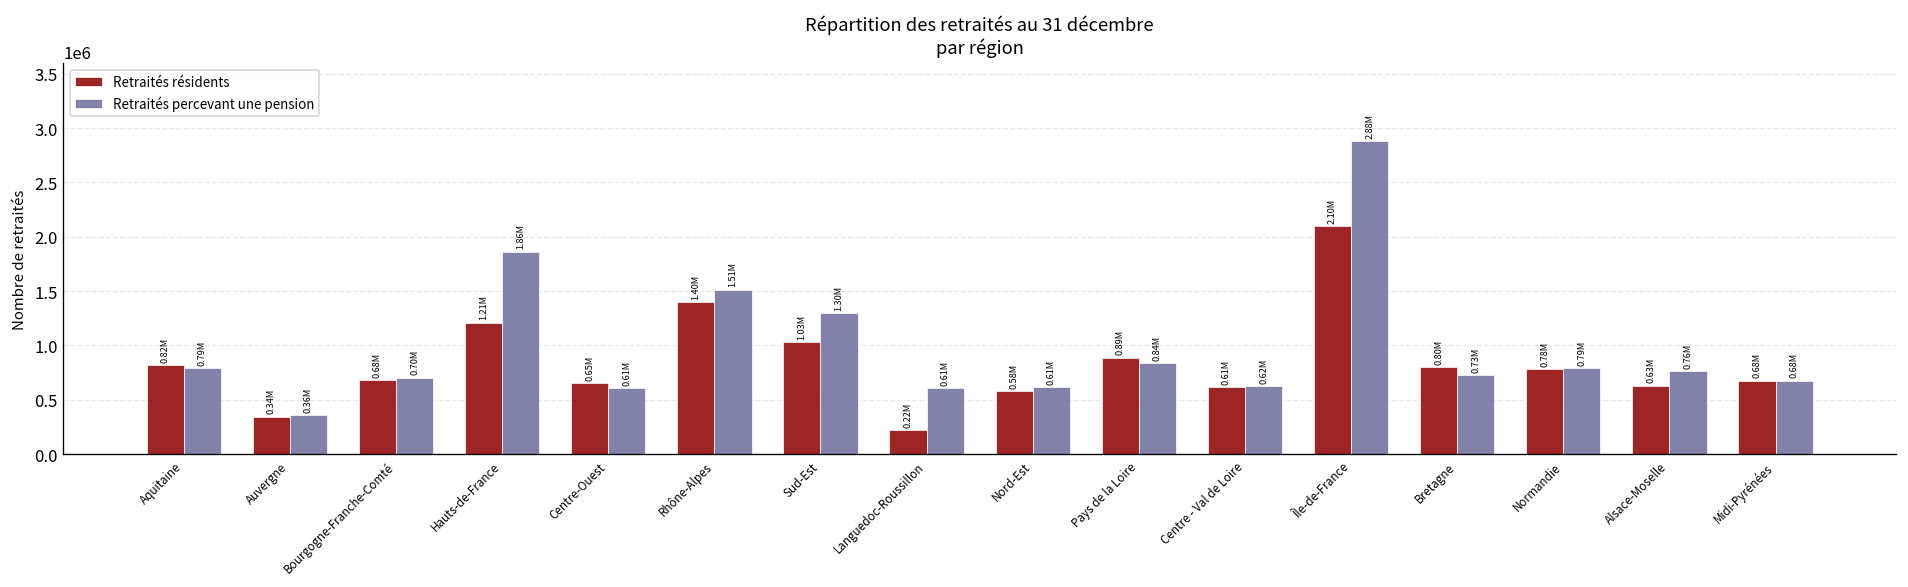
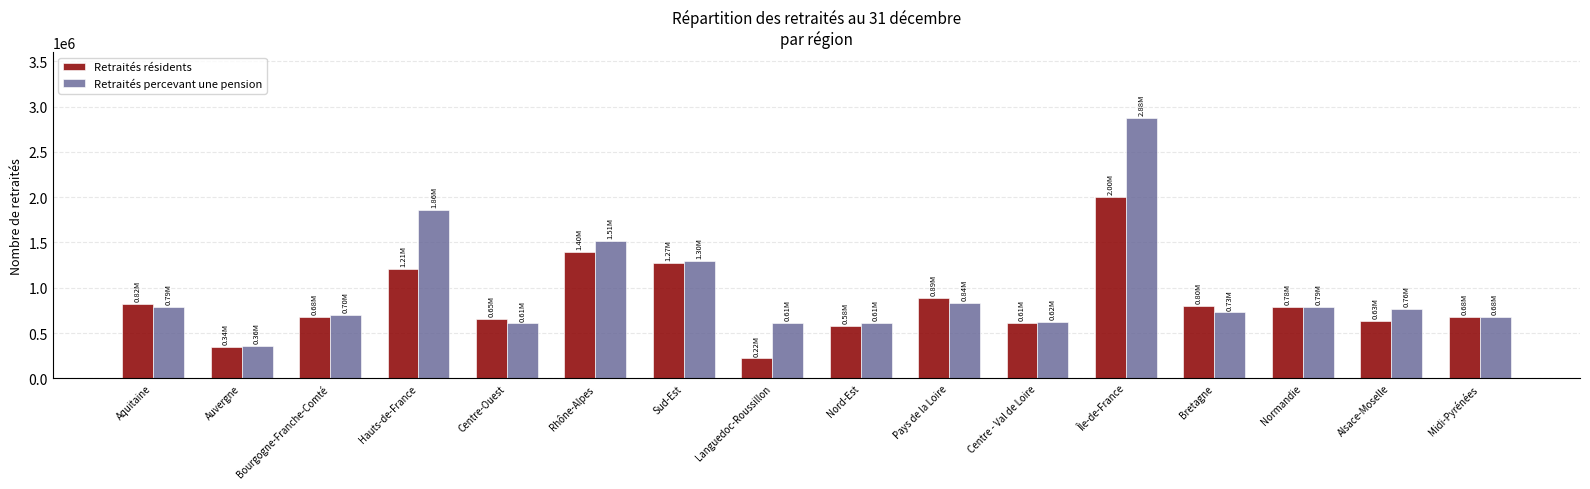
  {
    "Retraités résidents": {
      "Aquitaine": "0.82M",
      "Auvergne": "0.34M",
      "Bourgogne-Franche-Comté": "0.68M",
      "Hauts-de-France": "1.21M",
      "Centre-Ouest": "0.65M",
      "Rhône-Alpes": "1.40M",
-     "Sud-Est": "1.03M",
+     "Sud-Est": "1.27M",
      "Languedoc-Roussillon": "0.22M",
      "Nord-Est": "0.58M",
      "Pays de la Loire": "0.89M",
      "Centre - Val de Loire": "0.61M",
-     "Île-de-France": "2.10M",
+     "Île-de-France": "2.00M",
      "Bretagne": "0.80M",
      "Normandie": "0.78M",
      "Alsace-Moselle": "0.63M",
      "Midi-Pyrénées": "0.68M"
    },
    "Retraités percevant une pension": {
      "Aquitaine": "0.79M",
      "Auvergne": "0.36M",
      "Bourgogne-Franche-Comté": "0.70M",
      "Hauts-de-France": "1.86M",
      "Centre-Ouest": "0.61M",
      "Rhône-Alpes": "1.51M",
      "Sud-Est": "1.30M",
      "Languedoc-Roussillon": "0.61M",
      "Nord-Est": "0.61M",
      "Pays de la Loire": "0.84M",
      "Centre - Val de Loire": "0.62M",
      "Île-de-France": "2.88M",
      "Bretagne": "0.73M",
      "Normandie": "0.79M",
      "Alsace-Moselle": "0.76M",
      "Midi-Pyrénées": "0.68M"
    }
  }
